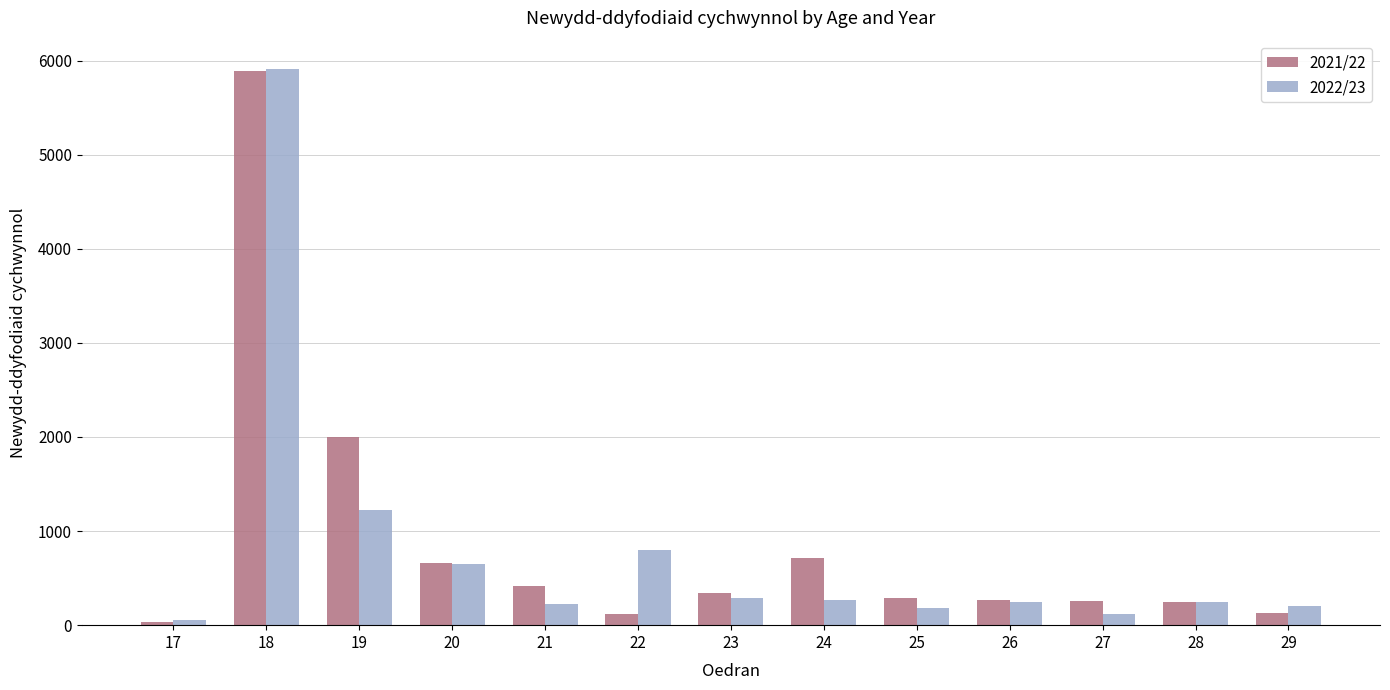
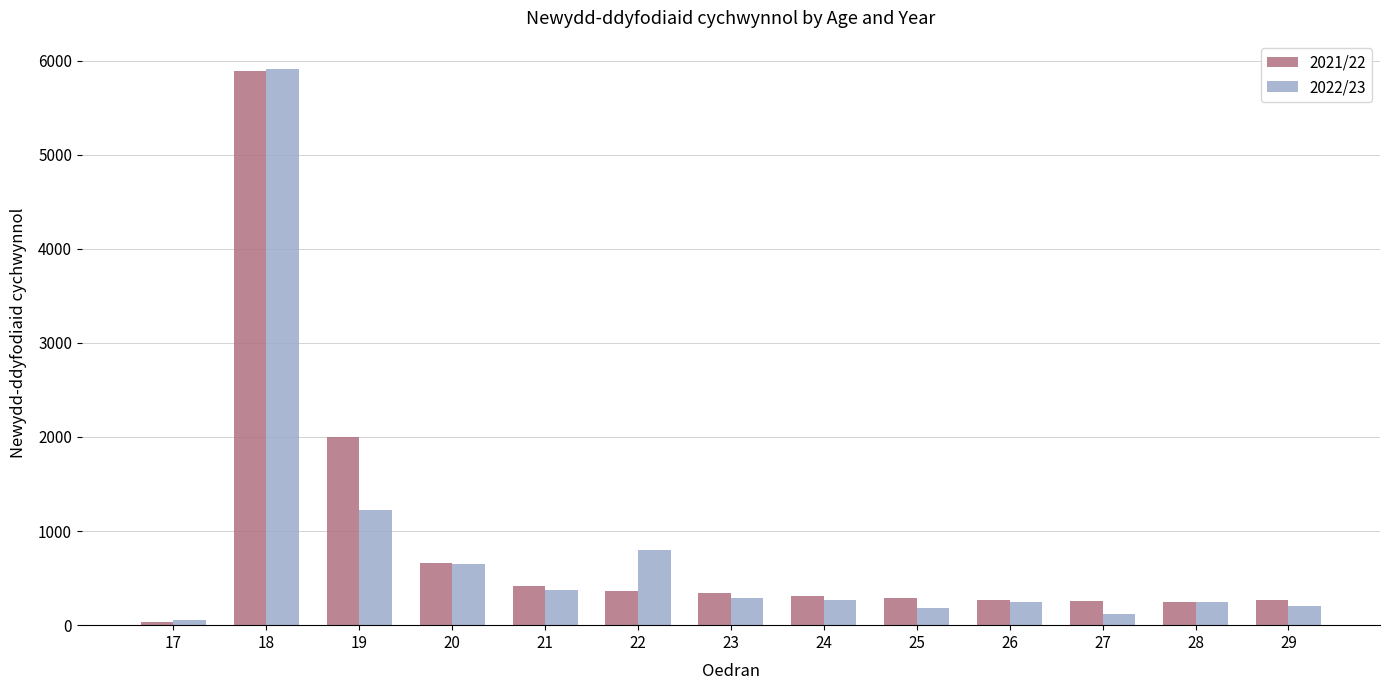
  {
    "2021/22": {
      "17": 0,
      "18": 5900,
      "19": 2000,
      "20": 700,
      "21": 400,
-     "22": 100,
+     "22": 400,
      "23": 300,
-     "24": 700,
+     "24": 300,
      "25": 300,
      "26": 300,
      "27": 300,
      "28": 200,
-     "29": 100
+     "29": 300
    },
    "2022/23": {
      "17": 100,
      "18": 5900,
      "19": 1200,
      "20": 700,
-     "21": 200,
+     "21": 400,
      "22": 800,
      "23": 300,
      "24": 300,
      "25": 200,
      "26": 300,
      "27": 100,
      "28": 200,
      "29": 200
    }
  }
